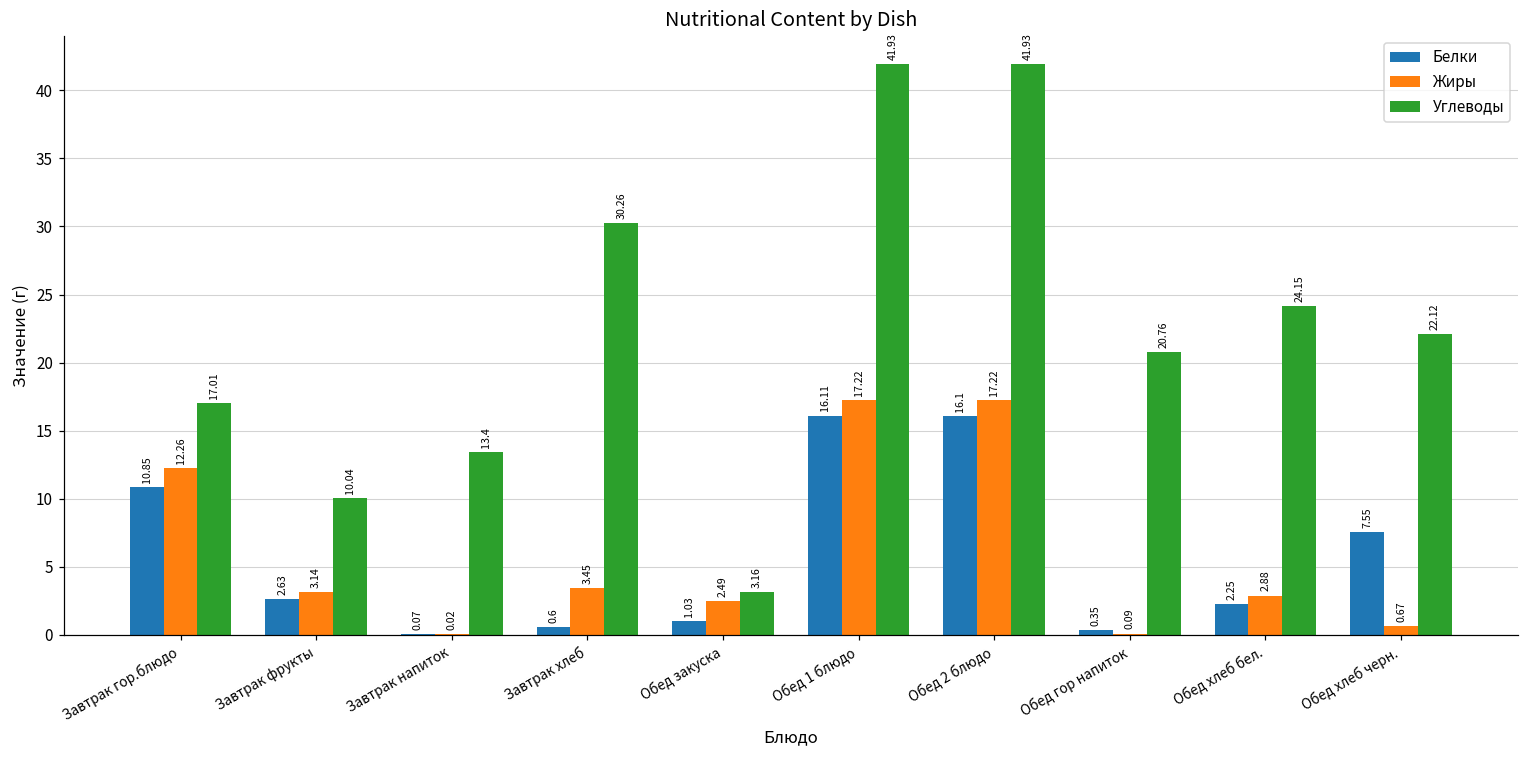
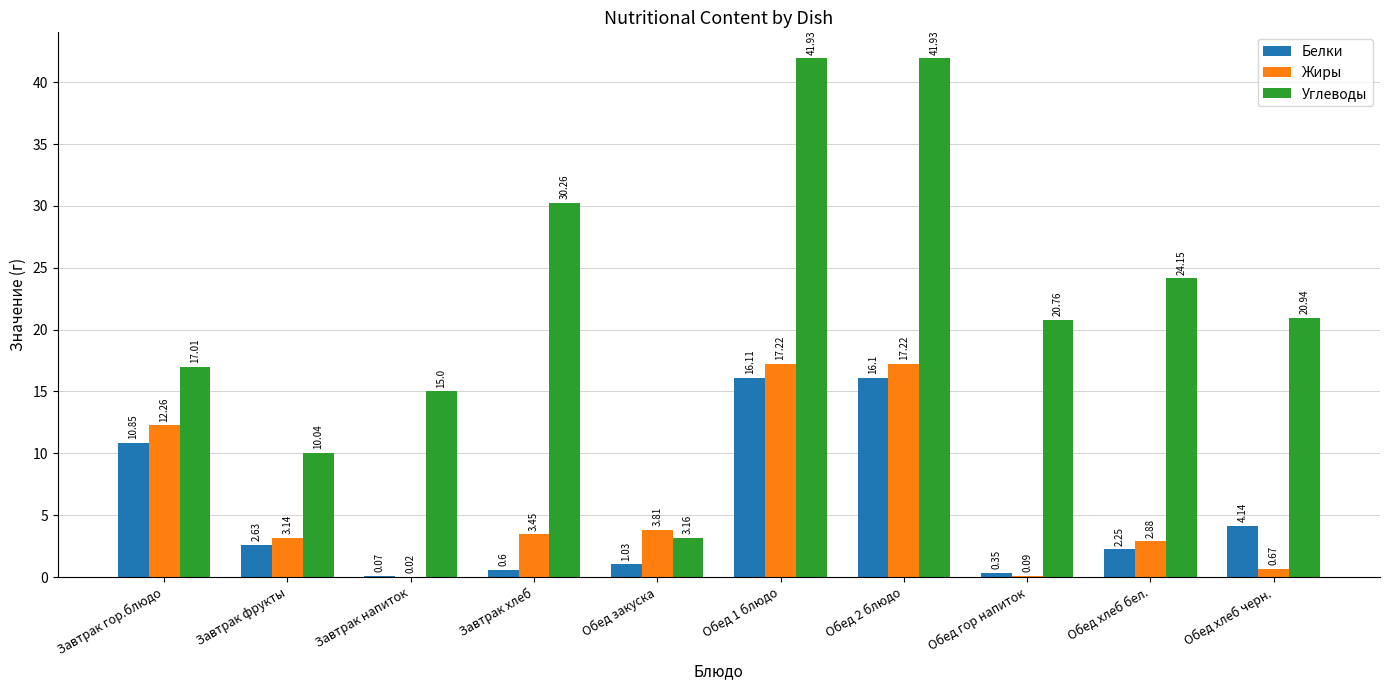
  {
    "Белки": {
      "Завтрак гор.блюдо": 10.85,
      "Завтрак фрукты": 2.63,
      "Завтрак напиток": 0.07,
      "Завтрак хлеб": 0.6,
      "Обед закуска": 1.03,
      "Обед 1 блюдо": 16.11,
      "Обед 2 блюдо": 16.1,
      "Обед гор напиток": 0.35,
      "Обед хлеб бел.": 2.25,
-     "Обед хлеб черн.": 7.55
+     "Обед хлеб черн.": 4.14
    },
    "Жиры": {
      "Завтрак гор.блюдо": 12.26,
      "Завтрак фрукты": 3.14,
      "Завтрак напиток": 0.02,
      "Завтрак хлеб": 3.45,
-     "Обед закуска": 2.49,
+     "Обед закуска": 3.81,
      "Обед 1 блюдо": 17.22,
      "Обед 2 блюдо": 17.22,
      "Обед гор напиток": 0.09,
      "Обед хлеб бел.": 2.88,
      "Обед хлеб черн.": 0.67
    },
    "Углеводы": {
      "Завтрак гор.блюдо": 17.01,
      "Завтрак фрукты": 10.04,
-     "Завтрак напиток": 13.4,
+     "Завтрак напиток": 15.0,
      "Завтрак хлеб": 30.26,
      "Обед закуска": 3.16,
      "Обед 1 блюдо": 41.93,
      "Обед 2 блюдо": 41.93,
      "Обед гор напиток": 20.76,
      "Обед хлеб бел.": 24.15,
-     "Обед хлеб черн.": 22.12
+     "Обед хлеб черн.": 20.94
    }
  }
